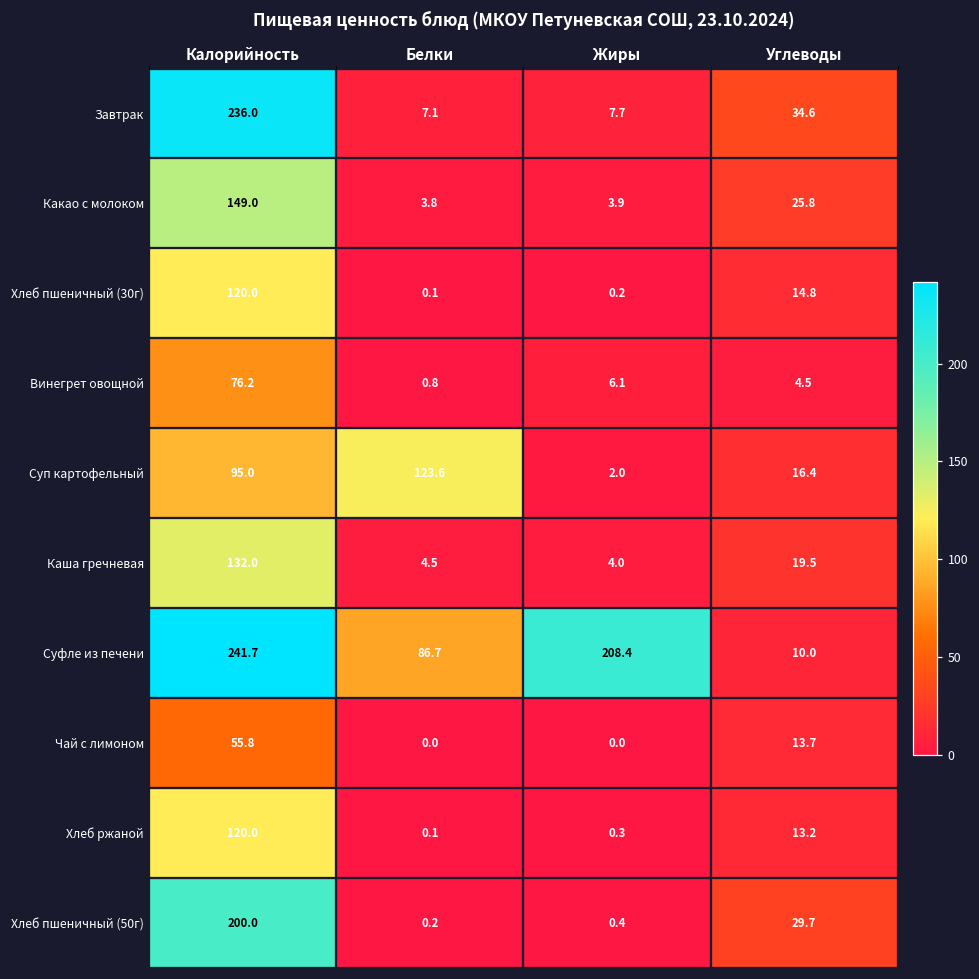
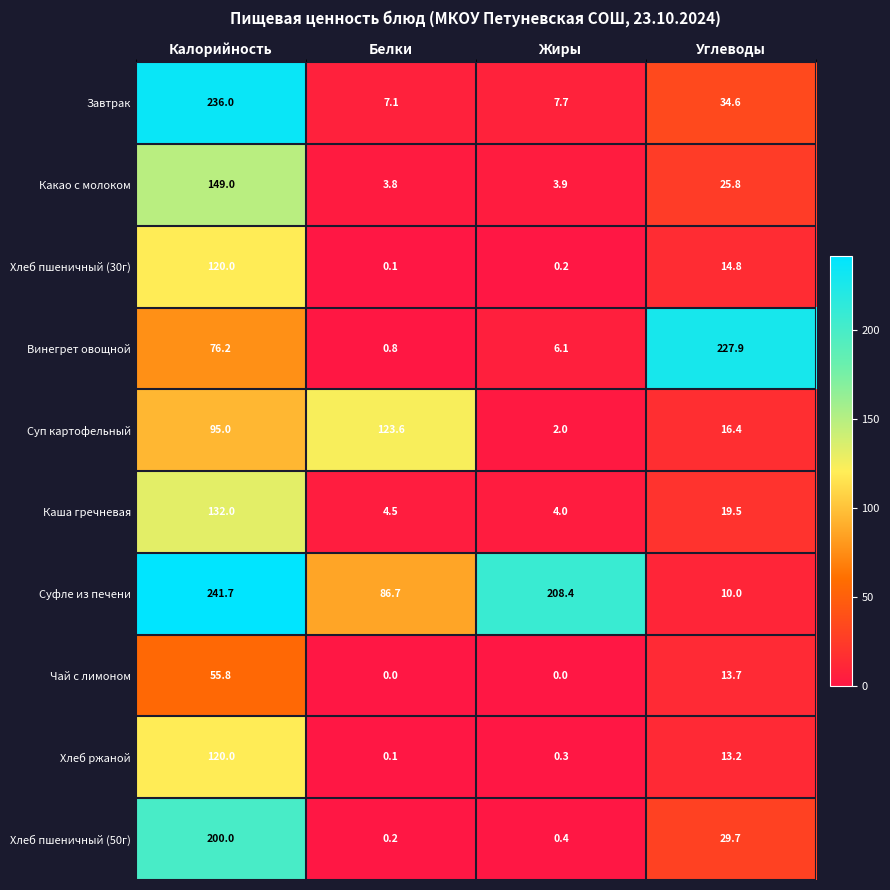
  {
    "Завтрак": {
      "Калорийность": 236.0,
      "Белки": 7.1,
      "Жиры": 7.7,
      "Углеводы": 34.6
    },
    "Какао с молоком": {
      "Калорийность": 149.0,
      "Белки": 3.8,
      "Жиры": 3.9,
      "Углеводы": 25.8
    },
    "Хлеб пшеничный (30г)": {
      "Калорийность": 120.0,
      "Белки": 0.1,
      "Жиры": 0.2,
      "Углеводы": 14.8
    },
    "Винегрет овощной": {
      "Калорийность": 76.2,
      "Белки": 0.8,
      "Жиры": 6.1,
-     "Углеводы": 4.5
+     "Углеводы": 227.9
    },
    "Суп картофельный": {
      "Калорийность": 95.0,
      "Белки": 123.6,
      "Жиры": 2.0,
      "Углеводы": 16.4
    },
    "Каша гречневая": {
      "Калорийность": 132.0,
      "Белки": 4.5,
      "Жиры": 4.0,
      "Углеводы": 19.5
    },
    "Суфле из печени": {
      "Калорийность": 241.7,
      "Белки": 86.7,
      "Жиры": 208.4,
      "Углеводы": 10.0
    },
    "Чай с лимоном": {
      "Калорийность": 55.8,
      "Белки": 0.0,
      "Жиры": 0.0,
      "Углеводы": 13.7
    },
    "Хлеб ржаной": {
      "Калорийность": 120.0,
      "Белки": 0.1,
      "Жиры": 0.3,
      "Углеводы": 13.2
    },
    "Хлеб пшеничный (50г)": {
      "Калорийность": 200.0,
      "Белки": 0.2,
      "Жиры": 0.4,
      "Углеводы": 29.7
    }
  }
